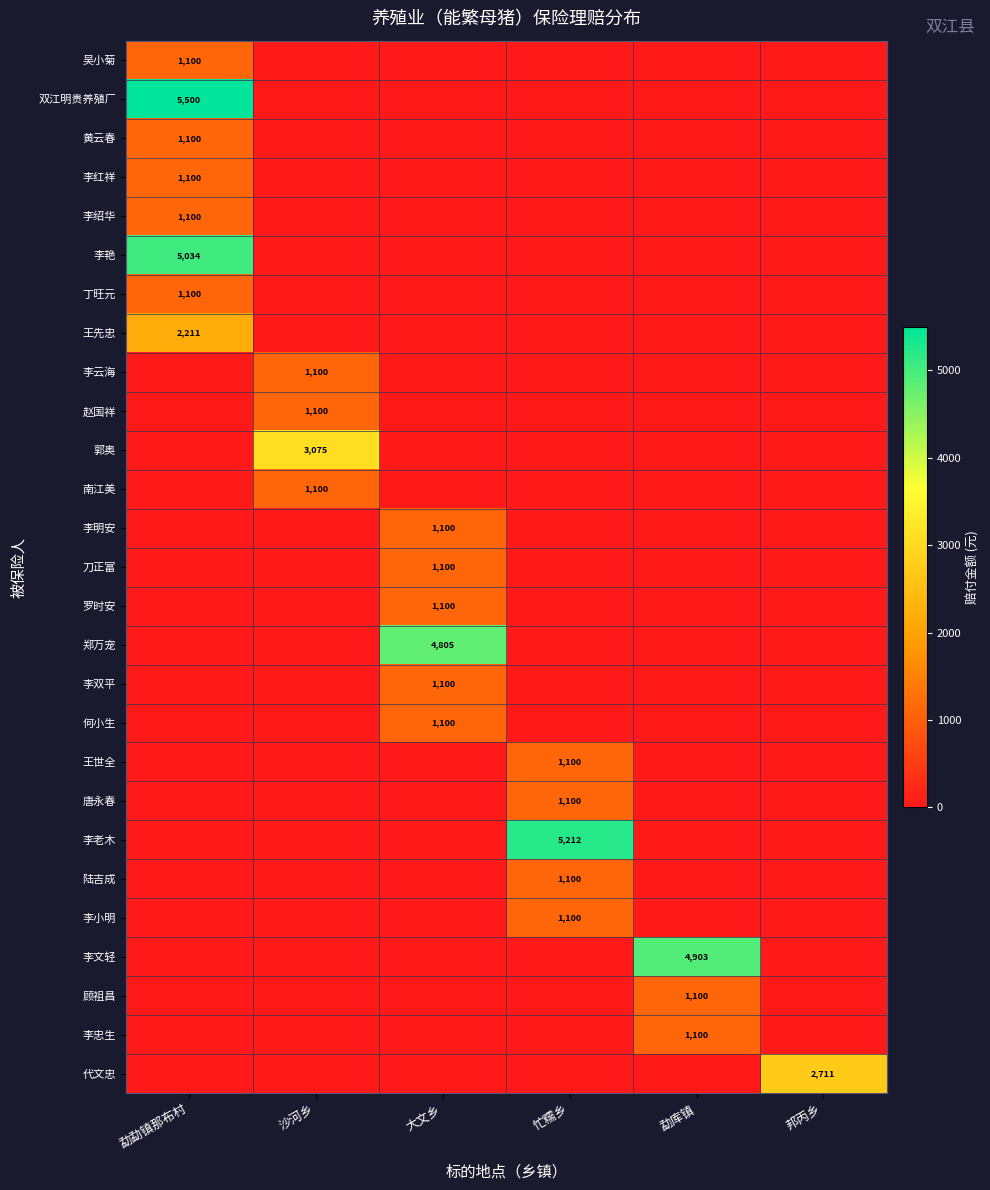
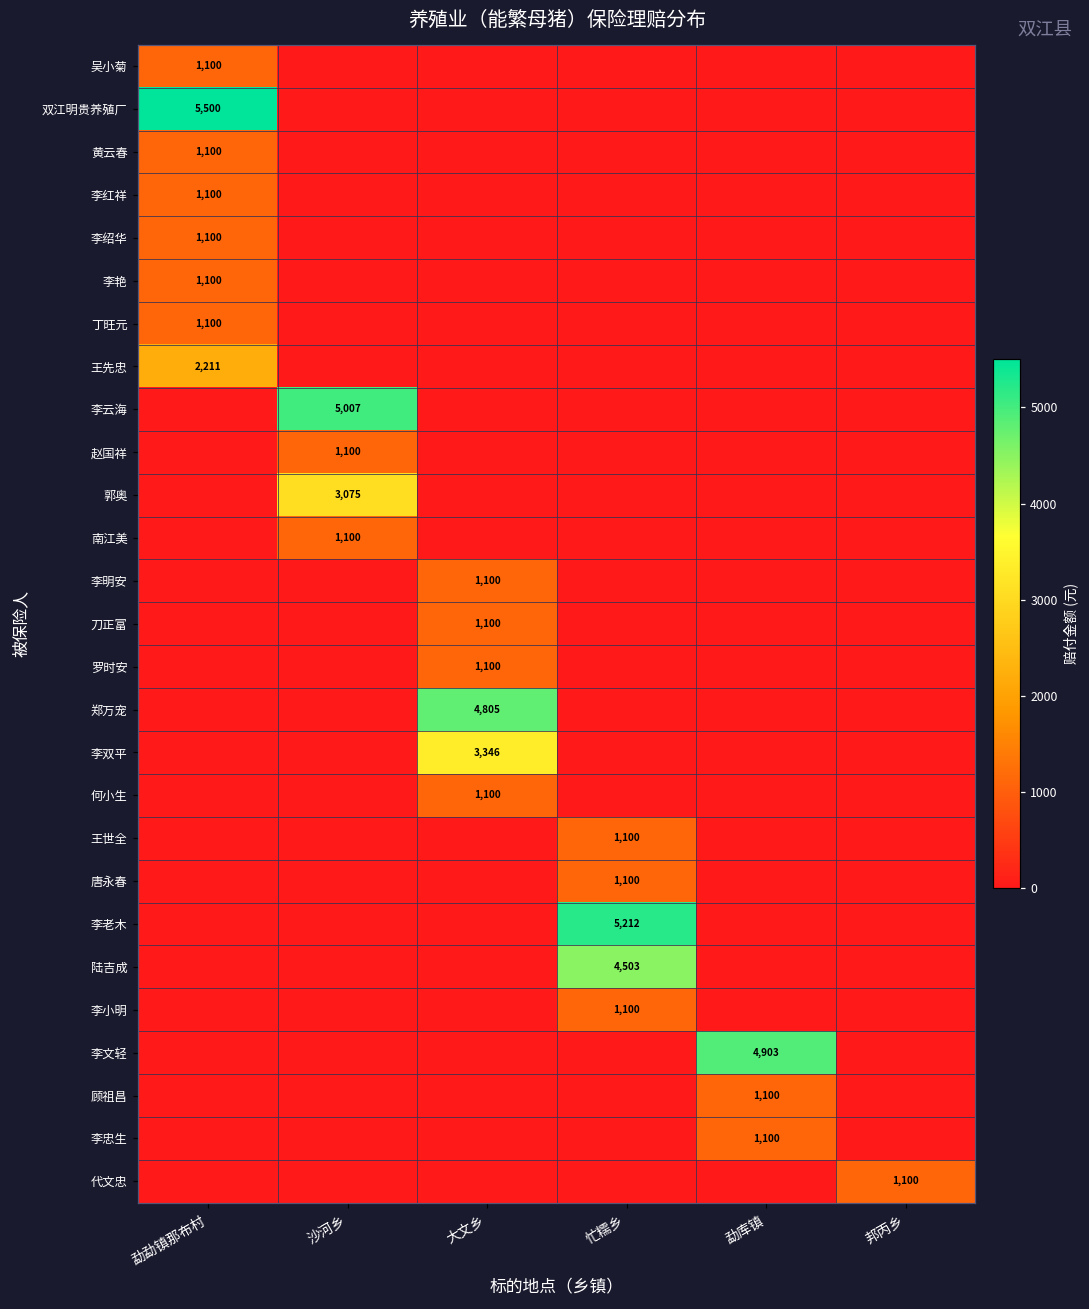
  {
    "吴小菊": {
      "勐勐镇那布村": "1,100"
    },
    "双江明贵养殖厂": {
      "勐勐镇那布村": "5,500"
    },
    "黄云春": {
      "勐勐镇那布村": "1,100"
    },
    "李红祥": {
      "勐勐镇那布村": "1,100"
    },
    "李绍华": {
      "勐勐镇那布村": "1,100"
    },
    "李艳": {
-     "勐勐镇那布村": "5,034"
+     "勐勐镇那布村": "1,100"
    },
    "丁旺元": {
      "勐勐镇那布村": "1,100"
    },
    "王先忠": {
      "勐勐镇那布村": "2,211"
    },
    "李云海": {
-     "沙河乡": "1,100"
+     "沙河乡": "5,007"
    },
    "赵国祥": {
      "沙河乡": "1,100"
    },
    "郭奥": {
      "沙河乡": "3,075"
    },
    "南江美": {
      "沙河乡": "1,100"
    },
    "李明安": {
      "大文乡": "1,100"
    },
    "刀正富": {
      "大文乡": "1,100"
    },
    "罗时安": {
      "大文乡": "1,100"
    },
    "郑万宠": {
      "大文乡": "4,805"
    },
    "李双平": {
-     "大文乡": "1,100"
+     "大文乡": "3,346"
    },
    "何小生": {
      "大文乡": "1,100"
    },
    "王世全": {
      "忙糯乡": "1,100"
    },
    "唐永春": {
      "忙糯乡": "1,100"
    },
    "李老木": {
      "忙糯乡": "5,212"
    },
    "陆吉成": {
-     "忙糯乡": "1,100"
+     "忙糯乡": "4,503"
    },
    "李小明": {
      "忙糯乡": "1,100"
    },
    "李文轻": {
      "勐库镇": "4,903"
    },
    "顾祖昌": {
      "勐库镇": "1,100"
    },
    "李忠生": {
      "勐库镇": "1,100"
    },
    "代文忠": {
-     "邦丙乡": "2,711"
+     "邦丙乡": "1,100"
    }
  }
